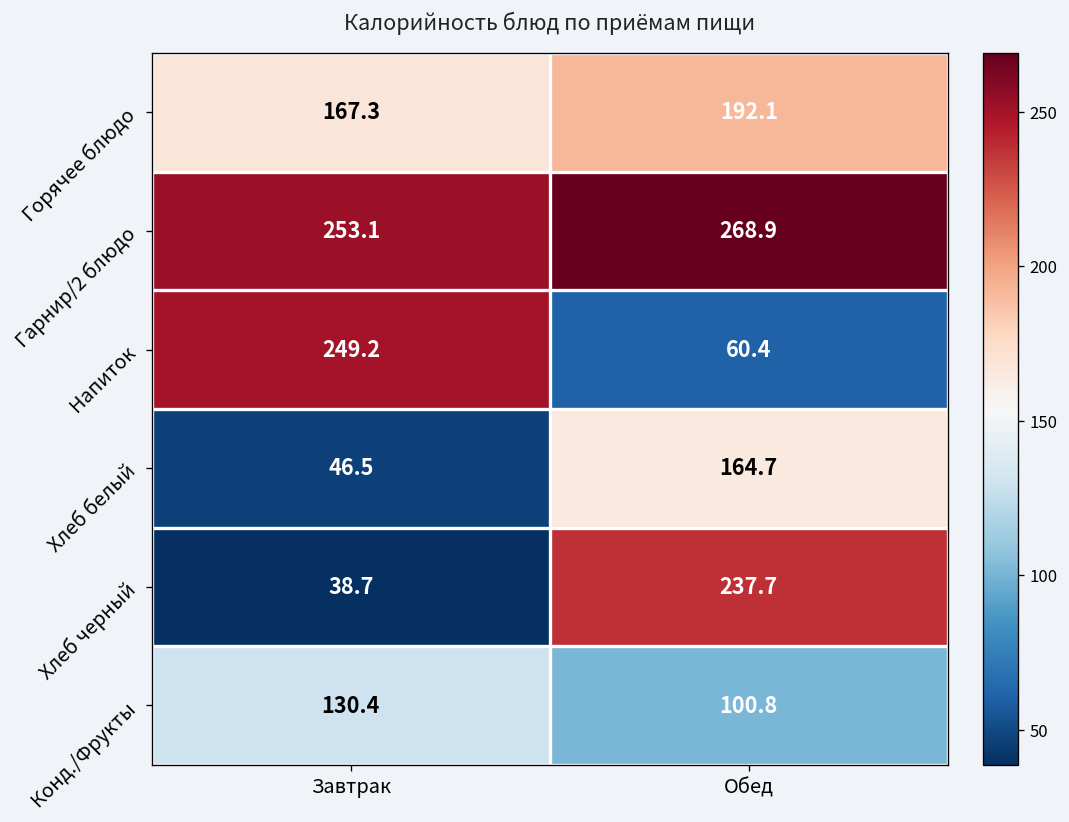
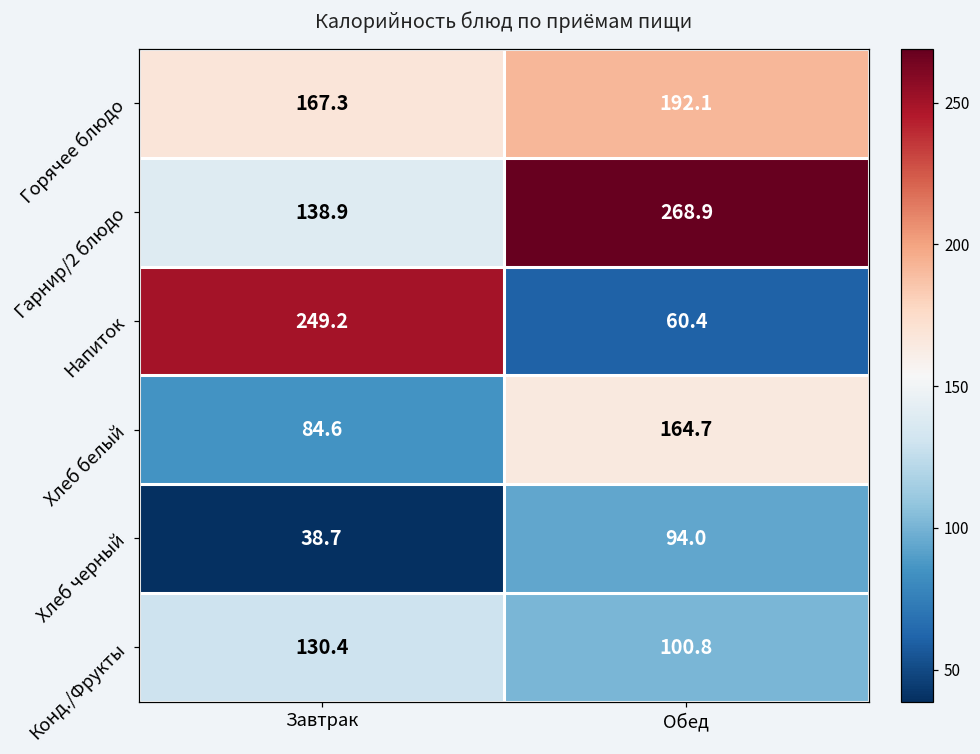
  {
    "Горячее блюдо": {
      "Завтрак": 167.3,
      "Обед": 192.1
    },
    "Гарнир/2 блюдо": {
-     "Завтрак": 253.1,
+     "Завтрак": 138.9,
      "Обед": 268.9
    },
    "Напиток": {
      "Завтрак": 249.2,
      "Обед": 60.4
    },
    "Хлеб белый": {
-     "Завтрак": 46.5,
+     "Завтрак": 84.6,
      "Обед": 164.7
    },
    "Хлеб черный": {
      "Завтрак": 38.7,
-     "Обед": 237.7
+     "Обед": 94.0
    },
    "Конд./Фрукты": {
      "Завтрак": 130.4,
      "Обед": 100.8
    }
  }
